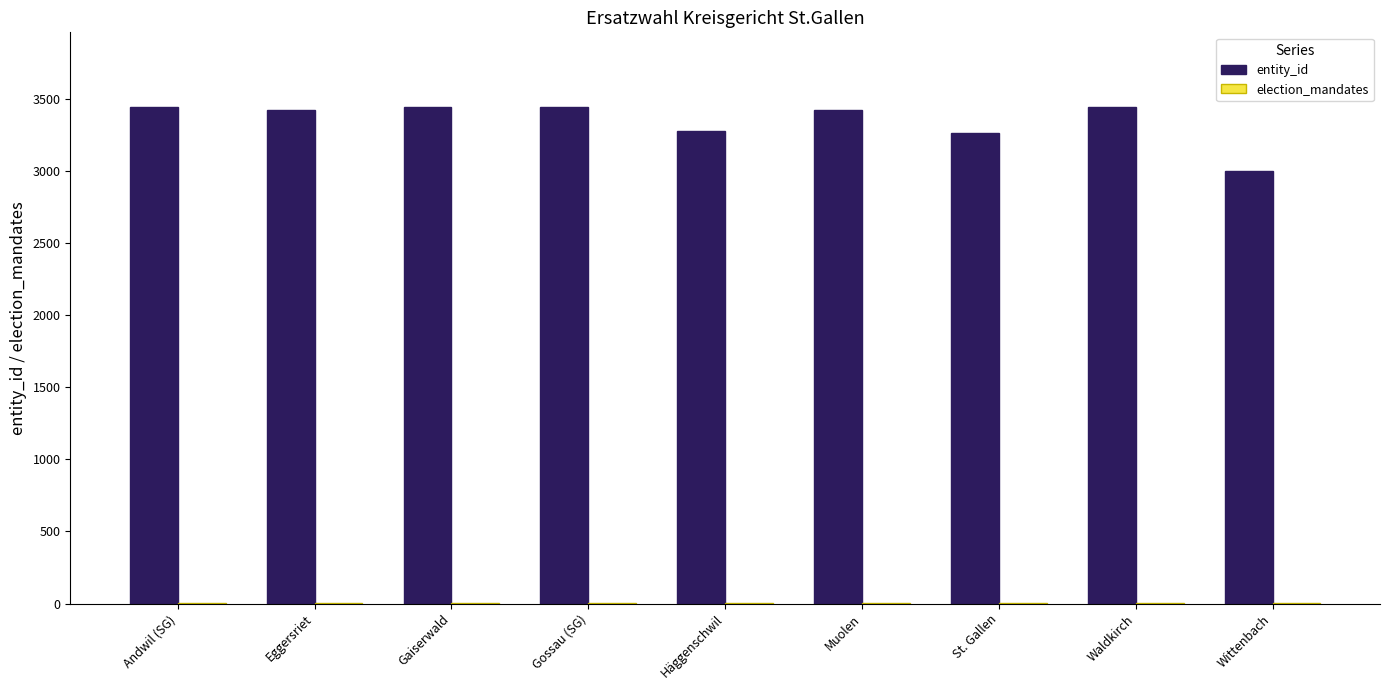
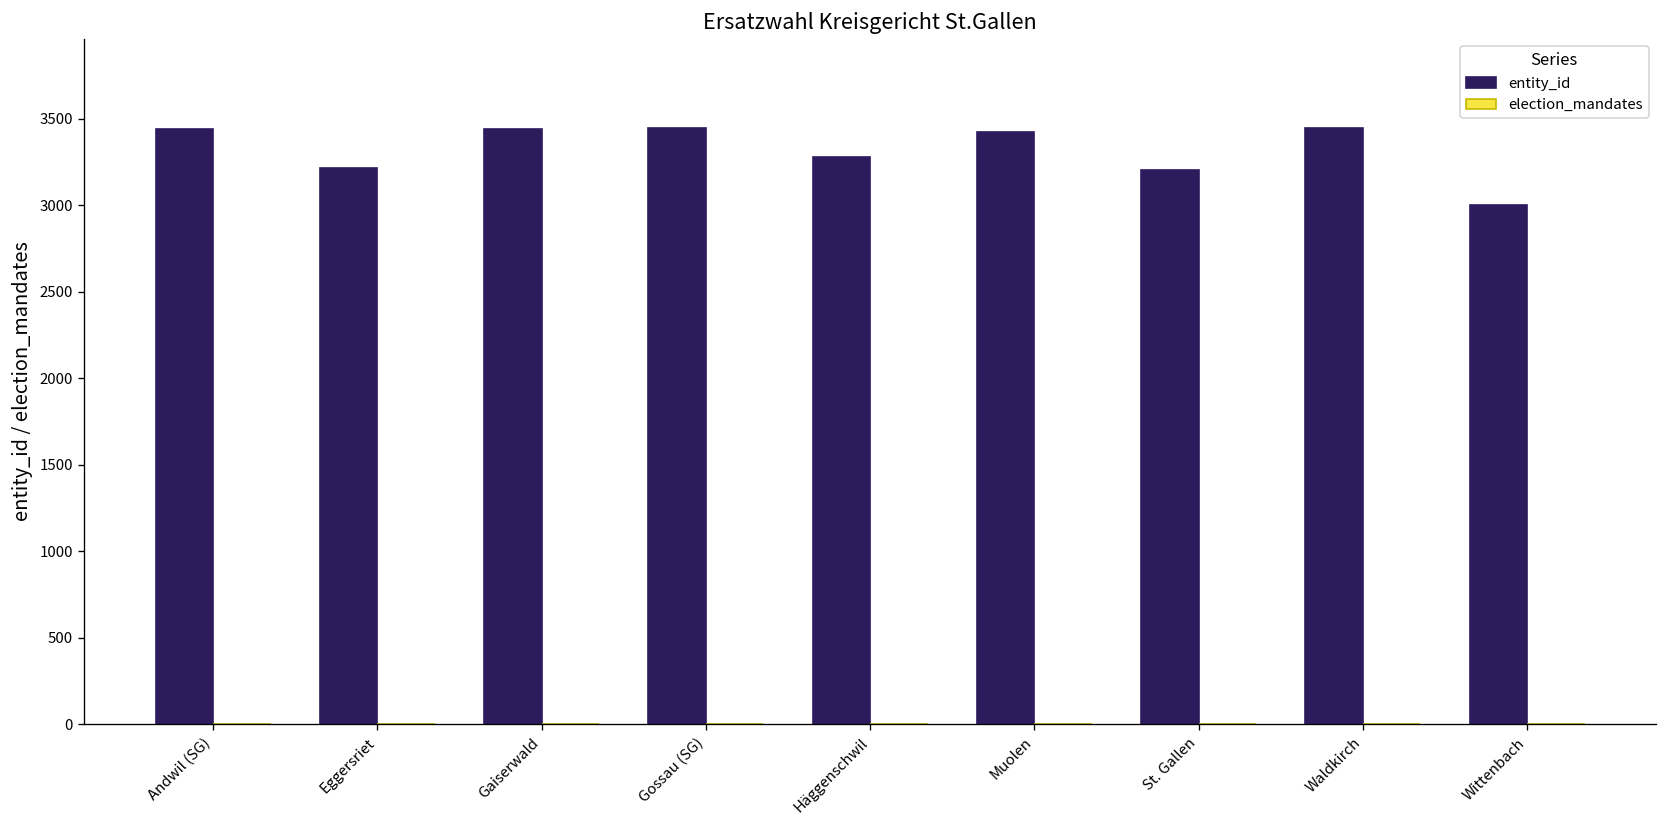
  {
    "entity_id": {
      "Andwil (SG)": 3440,
-     "Eggersriet": 3420,
+     "Eggersriet": 3210,
      "Gaiserwald": 3440,
      "Gossau (SG)": 3440,
      "Häggenschwil": 3280,
      "Muolen": 3420,
-     "St. Gallen": 3270,
+     "St. Gallen": 3200,
      "Waldkirch": 3440,
      "Wittenbach": 3000
    }
  }
